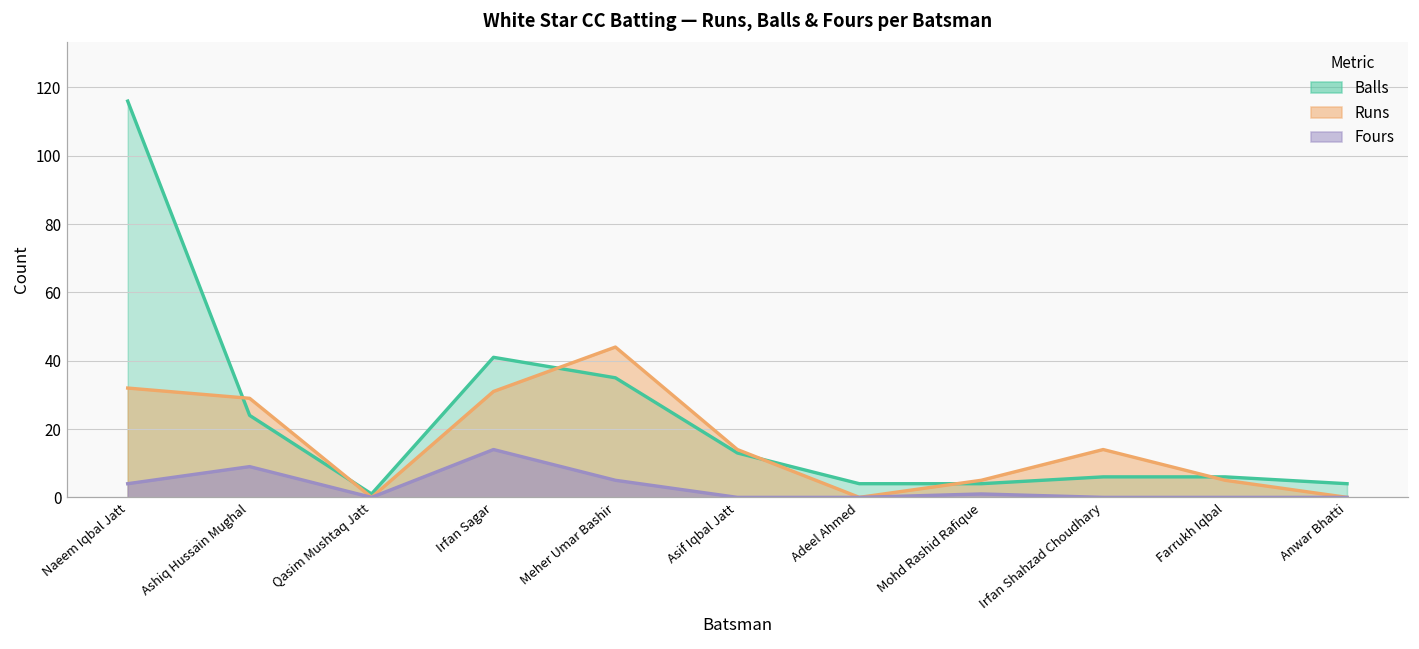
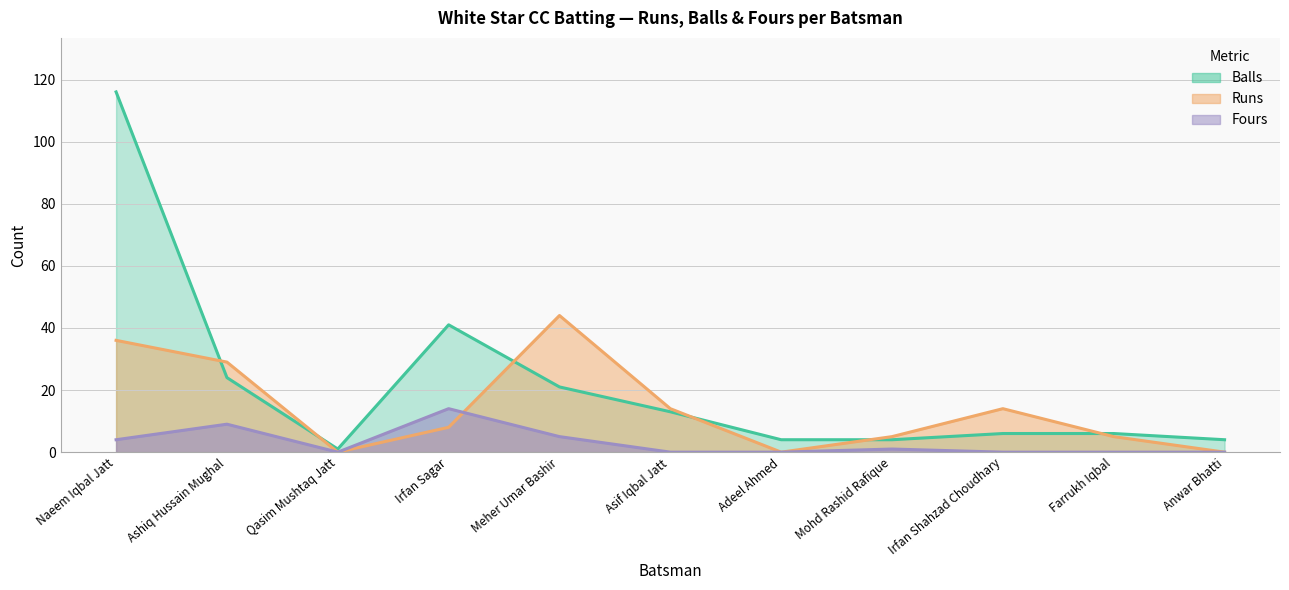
  {
    "Balls": {
      "Naeem Iqbal Jatt": 116,
      "Ashiq Hussain Mughal": 24,
      "Qasim Mushtaq Jatt": 1,
      "Irfan Sagar": 41,
-     "Meher Umar Bashir": 35,
+     "Meher Umar Bashir": 21,
      "Asif Iqbal Jatt": 13,
      "Adeel Ahmed": 4,
      "Mohd Rashid Rafique": 4,
      "Irfan Shahzad Choudhary": 6,
      "Farrukh Iqbal": 6,
      "Anwar Bhatti": 4
    },
    "Runs": {
-     "Naeem Iqbal Jatt": 32,
+     "Naeem Iqbal Jatt": 36,
      "Ashiq Hussain Mughal": 29,
-     "Irfan Sagar": 31,
+     "Irfan Sagar": 8,
      "Meher Umar Bashir": 44,
      "Asif Iqbal Jatt": 14,
      "Mohd Rashid Rafique": 5,
      "Irfan Shahzad Choudhary": 14,
      "Farrukh Iqbal": 5
    },
    "Fours": {
      "Naeem Iqbal Jatt": 4,
      "Ashiq Hussain Mughal": 9,
      "Irfan Sagar": 14,
      "Meher Umar Bashir": 5,
      "Asif Iqbal Jatt": 0,
      "Mohd Rashid Rafique": 1,
      "Irfan Shahzad Choudhary": 0,
      "Farrukh Iqbal": 0
    }
  }
